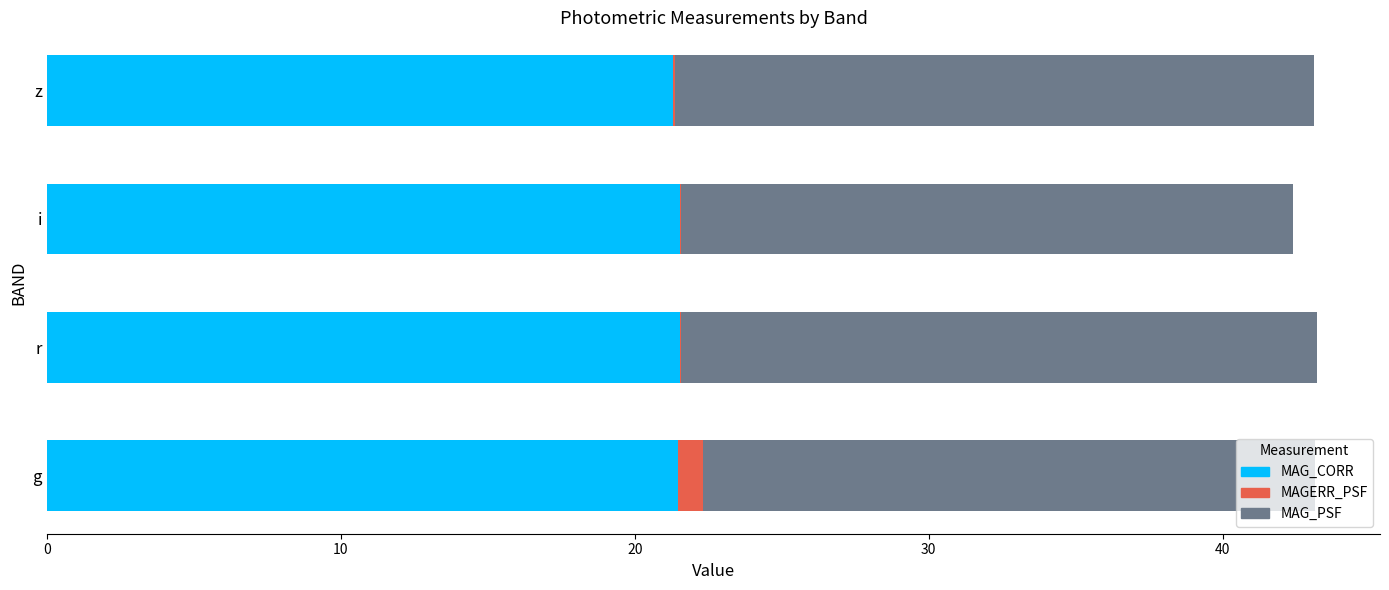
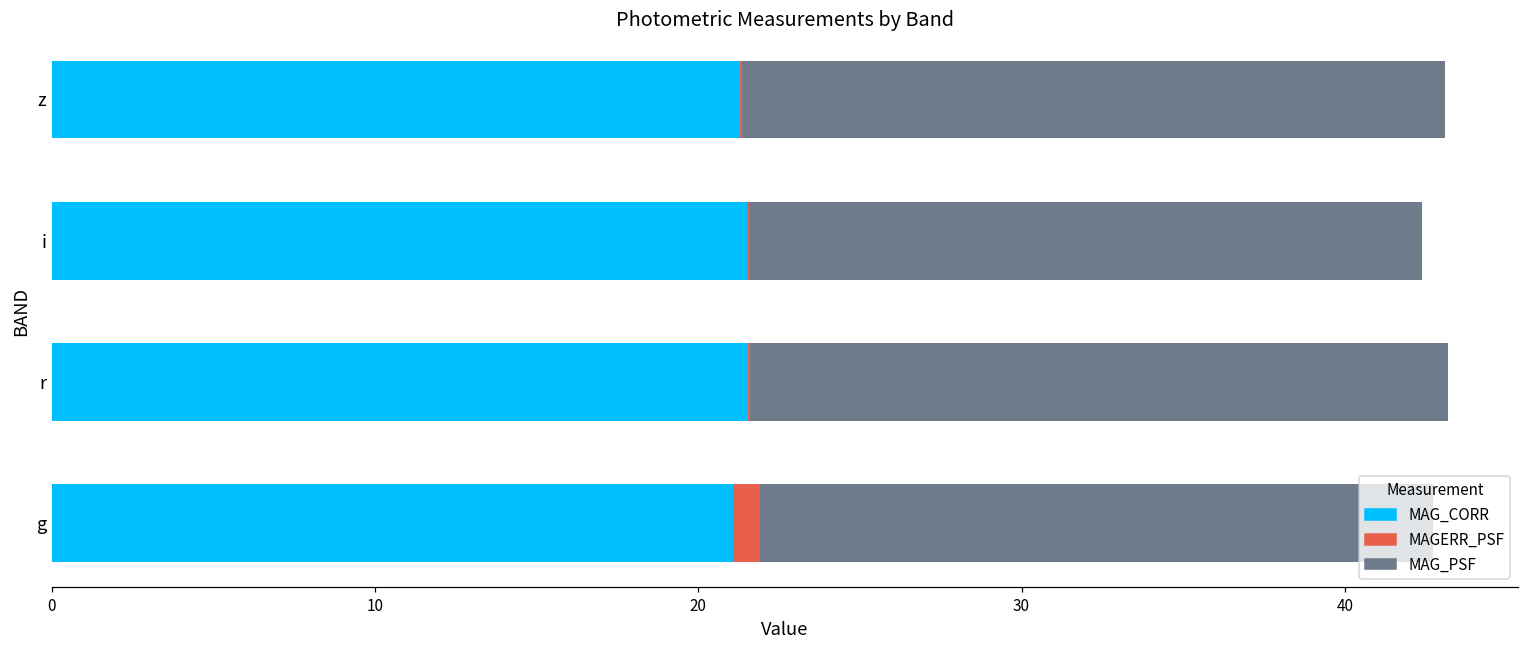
  {
    "MAG_CORR": {
      "z": 21.3,
      "i": 21.5,
      "r": 21.5,
-     "g": 21.5
+     "g": 21.1
    },
    "MAGERR_PSF": {
      "g": 0.8
    },
    "MAG_PSF": {
      "z": 21.7,
      "i": 20.8,
      "r": 21.6
    }
  }
